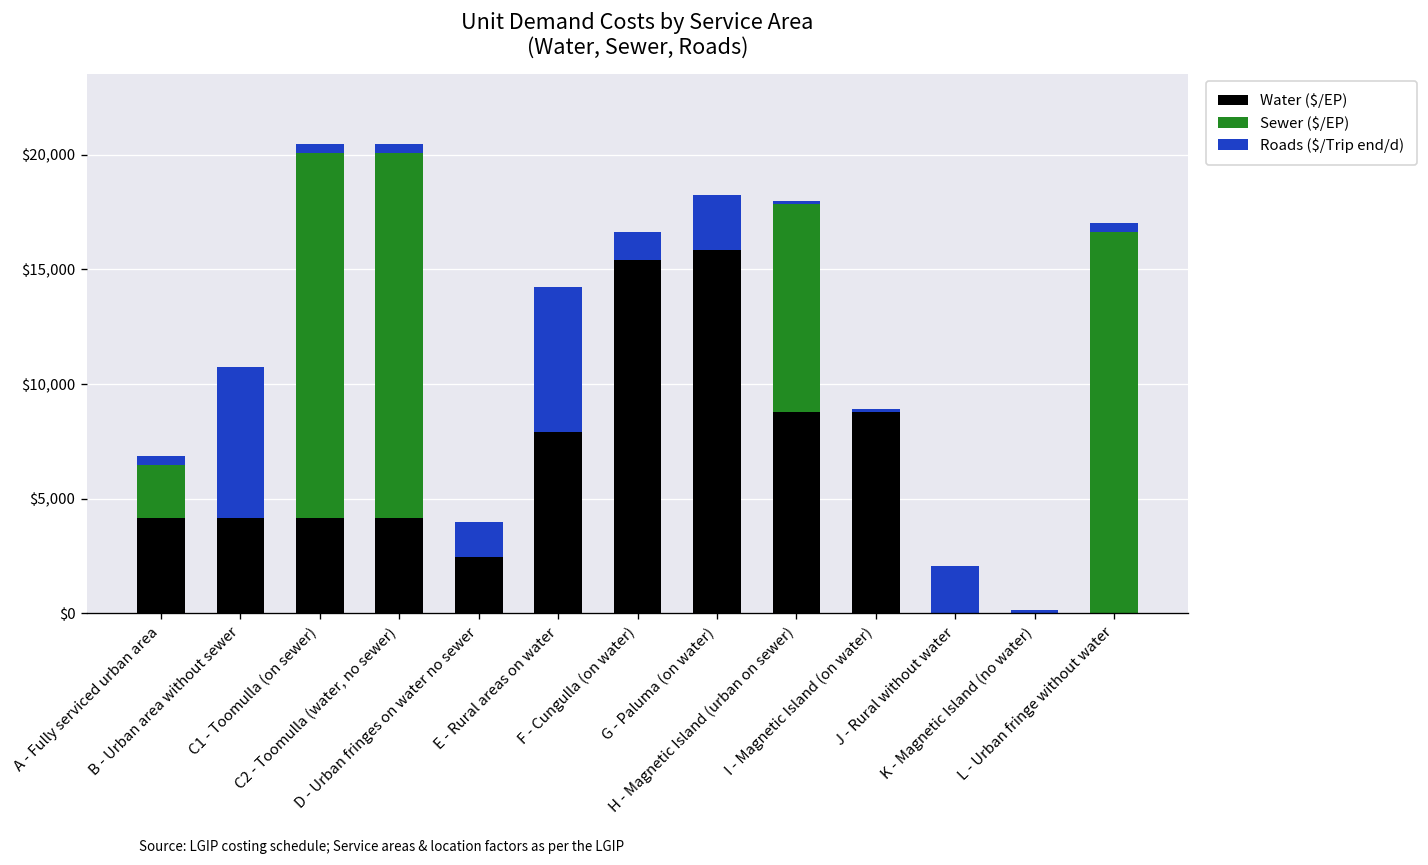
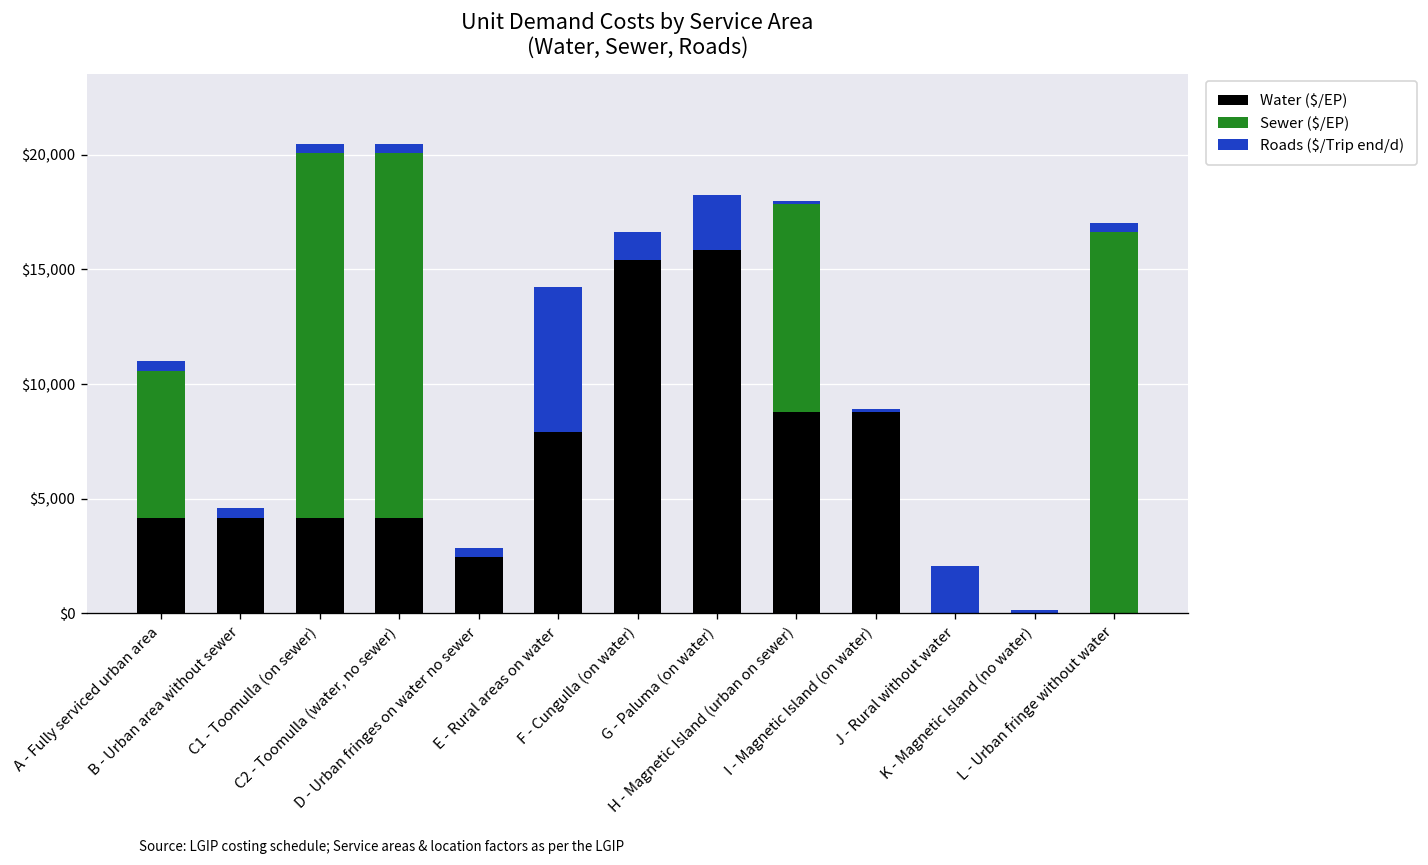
  {
    "Water ($/EP)": {
      "A - Fully serviced urban area": "$4,200",
      "B - Urban area without sewer": "$4,200",
      "C1 - Toomulla (on sewer)": "$4,200",
      "C2 - Toomulla (water, no sewer)": "$4,200",
      "D - Urban fringes on water no sewer": "$2,500",
      "E - Rural areas on water": "$7,900",
      "F - Cungulla (on water)": "$15,400",
      "G - Paluma (on water)": "$15,800",
      "H - Magnetic Island (urban on sewer)": "$8,800",
      "I - Magnetic Island (on water)": "$8,800",
      "J - Rural without water": "$0",
      "K - Magnetic Island (no water)": "$0",
      "L - Urban fringe without water": "$0"
    },
    "Sewer ($/EP)": {
-     "A - Fully serviced urban area": "$2,300",
+     "A - Fully serviced urban area": "$6,400",
      "B - Urban area without sewer": "$0",
      "C1 - Toomulla (on sewer)": "$15,900",
      "C2 - Toomulla (water, no sewer)": "$15,900",
      "D - Urban fringes on water no sewer": "$0",
      "E - Rural areas on water": "$0",
      "F - Cungulla (on water)": "$0",
      "G - Paluma (on water)": "$0",
      "H - Magnetic Island (urban on sewer)": "$9,000",
      "I - Magnetic Island (on water)": "$0",
      "J - Rural without water": "$0",
      "K - Magnetic Island (no water)": "$0",
      "L - Urban fringe without water": "$16,600"
    },
    "Roads ($/Trip end/d)": {
      "A - Fully serviced urban area": "$400",
-     "B - Urban area without sewer": "$6,600",
+     "B - Urban area without sewer": "$400",
      "C1 - Toomulla (on sewer)": "$400",
      "C2 - Toomulla (water, no sewer)": "$400",
-     "D - Urban fringes on water no sewer": "$1,500",
+     "D - Urban fringes on water no sewer": "$400",
      "E - Rural areas on water": "$6,300",
      "F - Cungulla (on water)": "$1,200",
      "G - Paluma (on water)": "$2,400",
      "H - Magnetic Island (urban on sewer)": "$100",
      "I - Magnetic Island (on water)": "$100",
      "J - Rural without water": "$2,100",
      "K - Magnetic Island (no water)": "$100",
      "L - Urban fringe without water": "$400"
    }
  }
